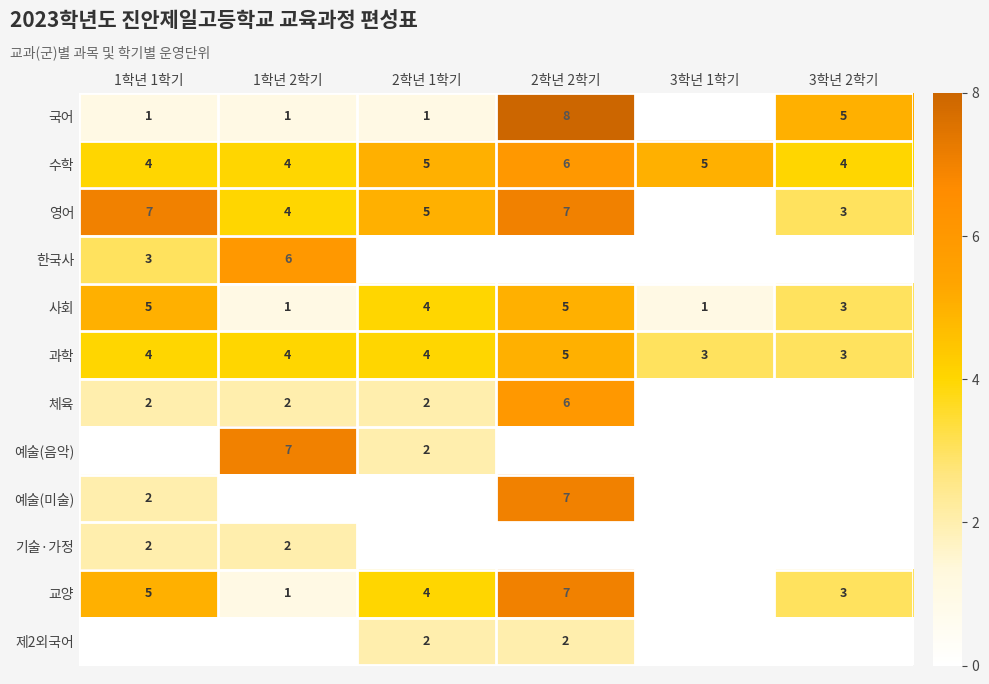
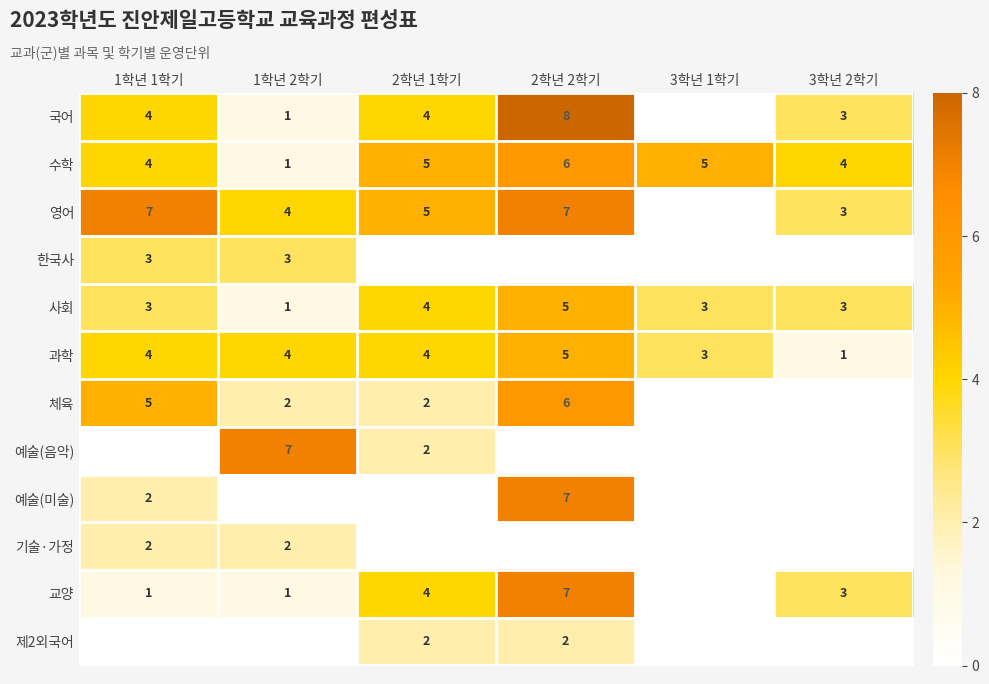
  {
    "국어": {
-     "1학년 1학기": 1,
+     "1학년 1학기": 4,
      "1학년 2학기": 1,
-     "2학년 1학기": 1,
+     "2학년 1학기": 4,
      "2학년 2학기": 8,
-     "3학년 2학기": 5
+     "3학년 2학기": 3
    },
    "수학": {
      "1학년 1학기": 4,
-     "1학년 2학기": 4,
+     "1학년 2학기": 1,
      "2학년 1학기": 5,
      "2학년 2학기": 6,
      "3학년 1학기": 5,
      "3학년 2학기": 4
    },
    "영어": {
      "1학년 1학기": 7,
      "1학년 2학기": 4,
      "2학년 1학기": 5,
      "2학년 2학기": 7,
      "3학년 2학기": 3
    },
    "한국사": {
      "1학년 1학기": 3,
-     "1학년 2학기": 6
+     "1학년 2학기": 3
    },
    "사회": {
-     "1학년 1학기": 5,
+     "1학년 1학기": 3,
      "1학년 2학기": 1,
      "2학년 1학기": 4,
      "2학년 2학기": 5,
-     "3학년 1학기": 1,
+     "3학년 1학기": 3,
      "3학년 2학기": 3
    },
    "과학": {
      "1학년 1학기": 4,
      "1학년 2학기": 4,
      "2학년 1학기": 4,
      "2학년 2학기": 5,
      "3학년 1학기": 3,
-     "3학년 2학기": 3
+     "3학년 2학기": 1
    },
    "체육": {
-     "1학년 1학기": 2,
+     "1학년 1학기": 5,
      "1학년 2학기": 2,
      "2학년 1학기": 2,
      "2학년 2학기": 6
    },
    "예술(음악)": {
      "1학년 2학기": 7,
      "2학년 1학기": 2
    },
    "예술(미술)": {
      "1학년 1학기": 2,
      "2학년 2학기": 7
    },
    "기술·가정": {
      "1학년 1학기": 2,
      "1학년 2학기": 2
    },
    "교양": {
-     "1학년 1학기": 5,
+     "1학년 1학기": 1,
      "1학년 2학기": 1,
      "2학년 1학기": 4,
      "2학년 2학기": 7,
      "3학년 2학기": 3
    },
    "제2외국어": {
      "2학년 1학기": 2,
      "2학년 2학기": 2
    }
  }
